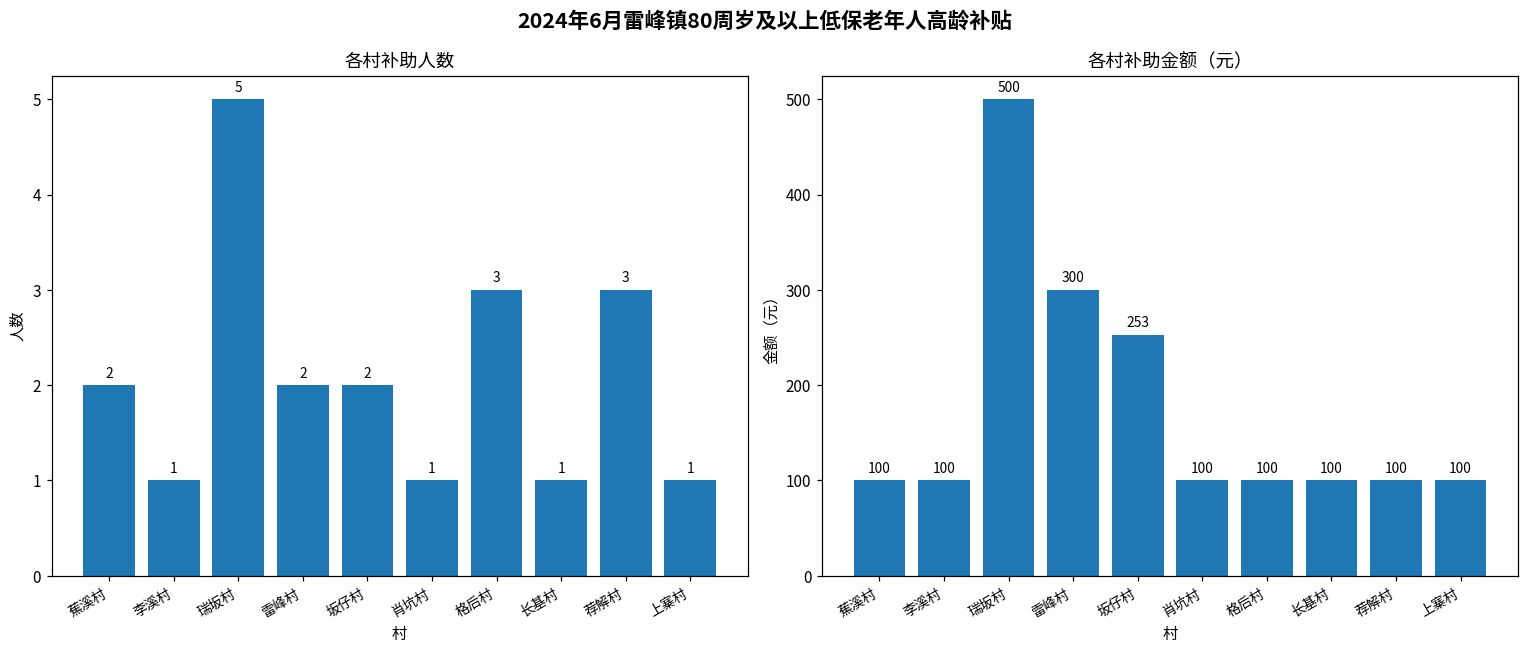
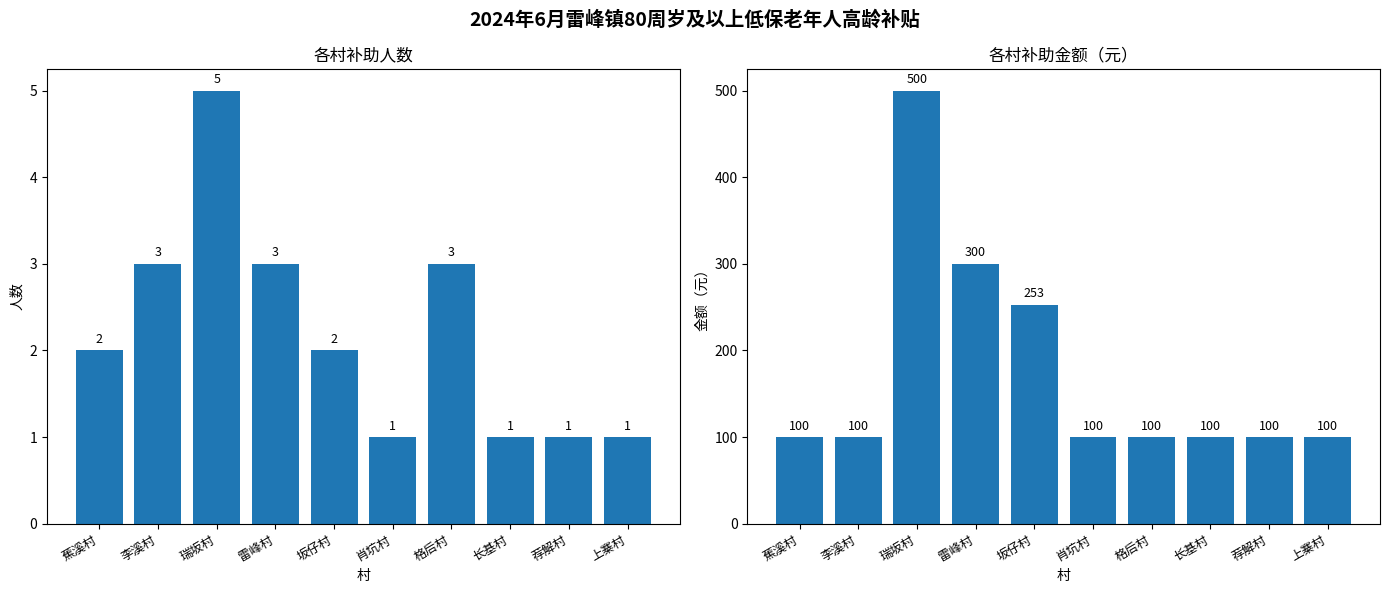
  {
    "各村补助人数": {
      "蕉溪村": 2,
-     "李溪村": 1,
+     "李溪村": 3,
      "瑞坂村": 5,
-     "雷峰村": 2,
+     "雷峰村": 3,
      "坂仔村": 2,
      "肖坑村": 1,
      "格后村": 3,
      "长基村": 1,
-     "荐解村": 3,
+     "荐解村": 1,
      "上寨村": 1
    },
    "各村补助金额（元）": {
      "蕉溪村": 100,
      "李溪村": 100,
      "瑞坂村": 500,
      "雷峰村": 300,
      "坂仔村": 253,
      "肖坑村": 100,
      "格后村": 100,
      "长基村": 100,
      "荐解村": 100,
      "上寨村": 100
    }
  }
